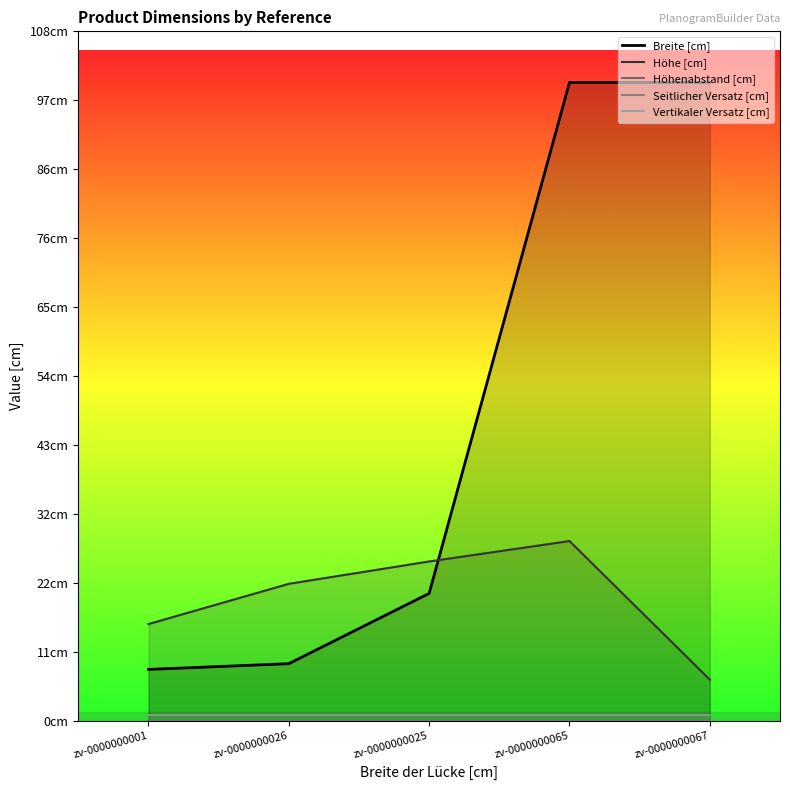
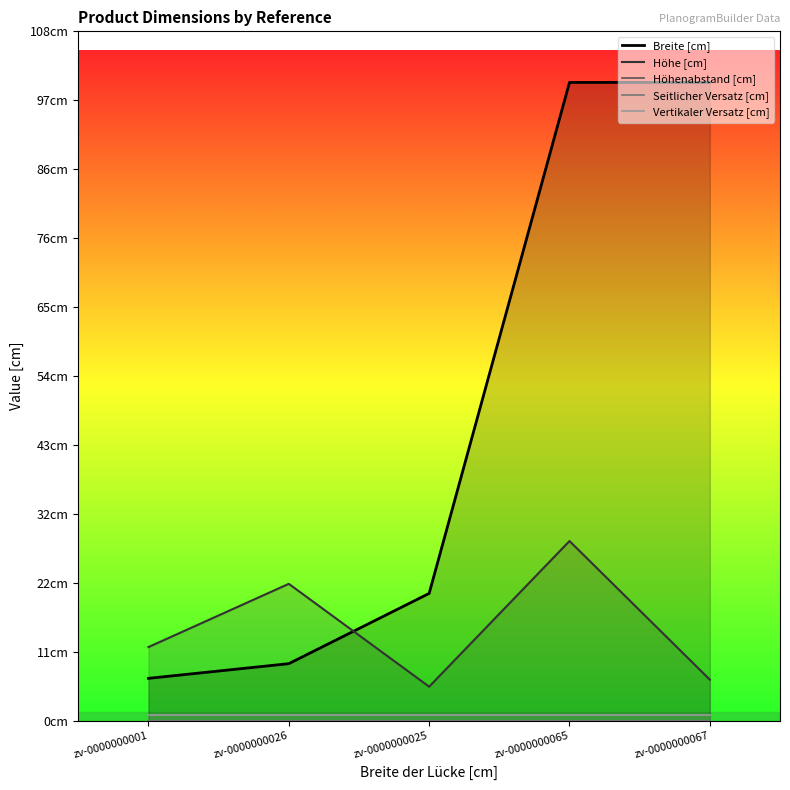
  {
    "Breite [cm]": {
-     "zv-0000000001": "8cm",
+     "zv-0000000001": "7cm",
      "zv-0000000026": "9cm",
      "zv-0000000025": "20cm",
      "zv-0000000065": "100cm"
    },
    "Höhe [cm]": {
-     "zv-0000000001": "15cm",
+     "zv-0000000001": "12cm",
      "zv-0000000026": "22cm",
-     "zv-0000000025": "25cm",
+     "zv-0000000025": "5cm",
      "zv-0000000065": "28cm",
      "zv-0000000067": "7cm"
    }
  }
